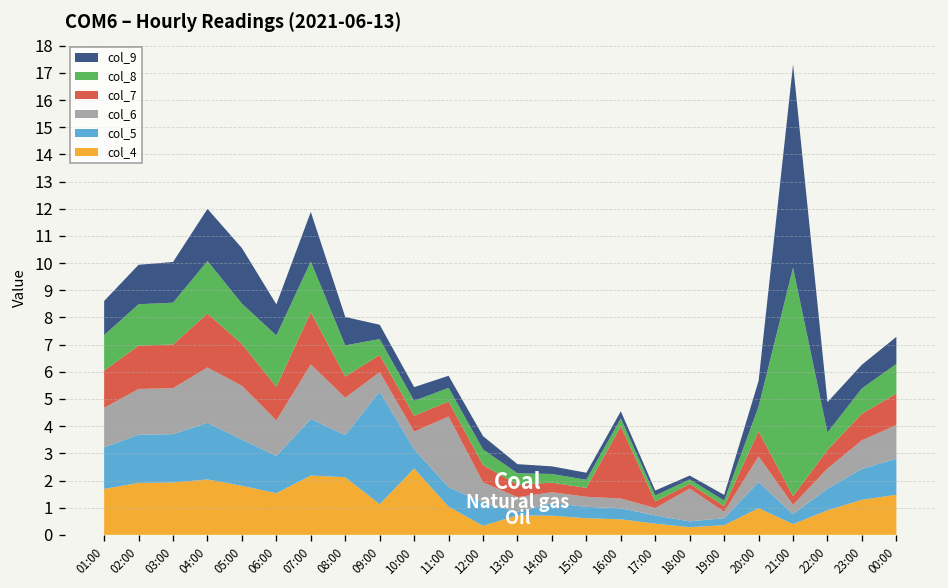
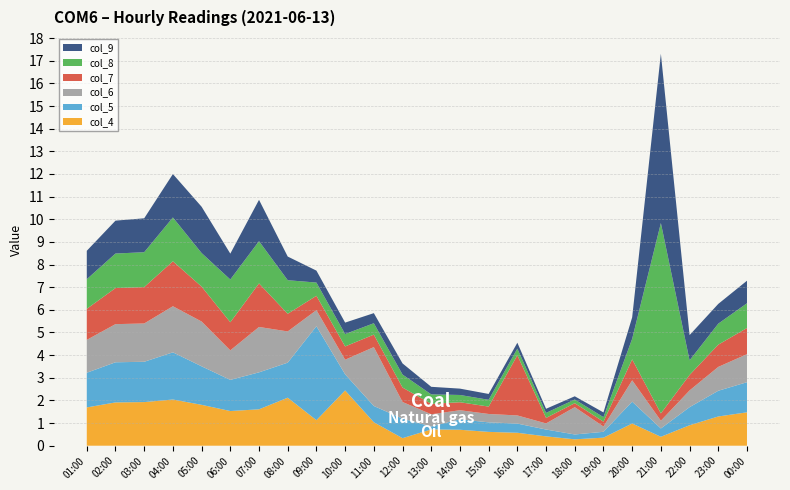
  {
    "col_4": {
      "01:00": 1.7,
      "02:00": 1.9,
      "03:00": 1.9,
      "04:00": 2.0,
      "05:00": 1.8,
      "06:00": 1.5,
-     "07:00": 2.2,
+     "07:00": 1.6,
      "08:00": 2.1,
      "09:00": 1.1,
      "10:00": 2.4,
      "11:00": 1.0,
      "12:00": 0.3,
      "13:00": 0.7,
      "14:00": 0.7,
      "15:00": 0.6,
      "16:00": 0.6,
      "17:00": 0.4,
      "18:00": 0.3,
      "19:00": 0.4,
      "20:00": 1.0,
      "21:00": 0.4,
      "22:00": 0.9,
      "23:00": 1.3,
      "00:00": 1.5
    },
    "col_5": {
      "01:00": 1.5,
      "02:00": 1.8,
      "03:00": 1.8,
      "04:00": 2.1,
      "05:00": 1.7,
      "06:00": 1.4,
-     "07:00": 2.1,
+     "07:00": 1.6,
      "08:00": 1.5,
      "09:00": 4.1,
      "10:00": 0.7,
      "11:00": 0.7,
      "12:00": 0.9,
      "13:00": 0.1,
      "14:00": 0.5,
      "15:00": 0.4,
      "16:00": 0.4,
      "17:00": 0.3,
      "18:00": 0.2,
      "19:00": 0.3,
      "20:00": 1.0,
      "21:00": 0.4,
      "22:00": 0.8,
      "23:00": 1.1,
      "00:00": 1.3
    },
    "col_6": {
      "01:00": 1.5,
      "02:00": 1.7,
      "03:00": 1.7,
      "04:00": 2.0,
      "05:00": 2.0,
      "06:00": 1.3,
      "07:00": 2.0,
      "08:00": 1.4,
      "09:00": 0.7,
      "10:00": 0.6,
      "11:00": 2.6,
      "12:00": 0.7,
      "13:00": 0.5,
      "14:00": 0.4,
      "15:00": 0.4,
      "16:00": 0.4,
      "17:00": 0.3,
      "18:00": 1.2,
      "19:00": 0.2,
      "20:00": 0.9,
      "21:00": 0.3,
      "22:00": 0.7,
      "23:00": 1.1,
      "00:00": 1.2
    },
    "col_7": {
      "01:00": 1.4,
      "02:00": 1.6,
      "03:00": 1.6,
      "04:00": 2.0,
      "05:00": 1.5,
      "06:00": 1.2,
      "07:00": 1.9,
      "08:00": 0.8,
      "09:00": 0.6,
      "10:00": 0.6,
      "11:00": 0.6,
      "12:00": 0.6,
      "13:00": 0.5,
      "14:00": 0.4,
      "15:00": 0.3,
      "16:00": 2.7,
      "17:00": 0.2,
      "18:00": 0.2,
      "19:00": 0.2,
      "20:00": 0.9,
      "21:00": 0.3,
      "22:00": 0.7,
      "23:00": 1.0,
      "00:00": 1.2
    },
    "col_8": {
      "01:00": 1.3,
      "02:00": 1.5,
      "03:00": 1.5,
      "04:00": 1.9,
      "05:00": 1.5,
      "06:00": 1.9,
      "07:00": 1.9,
-     "08:00": 1.1,
+     "08:00": 1.5,
      "09:00": 0.6,
      "10:00": 0.5,
      "11:00": 0.5,
      "12:00": 0.6,
      "13:00": 0.4,
      "14:00": 0.3,
      "15:00": 0.3,
      "16:00": 0.3,
      "17:00": 0.2,
      "18:00": 0.2,
      "19:00": 0.2,
      "20:00": 0.9,
      "21:00": 8.4,
      "22:00": 0.6,
      "23:00": 0.9,
      "00:00": 1.1
    },
    "col_9": {
      "01:00": 1.3,
      "02:00": 1.5,
      "03:00": 1.5,
      "04:00": 1.9,
      "05:00": 2.0,
      "06:00": 1.1,
      "07:00": 1.8,
      "08:00": 1.0,
      "09:00": 0.5,
      "10:00": 0.5,
      "11:00": 0.4,
      "12:00": 0.5,
      "13:00": 0.3,
      "14:00": 0.3,
      "15:00": 0.3,
      "16:00": 0.3,
      "17:00": 0.2,
      "18:00": 0.1,
      "19:00": 0.2,
      "20:00": 0.9,
      "21:00": 7.5,
      "22:00": 1.1,
      "23:00": 0.9,
      "00:00": 1.0
    }
  }
